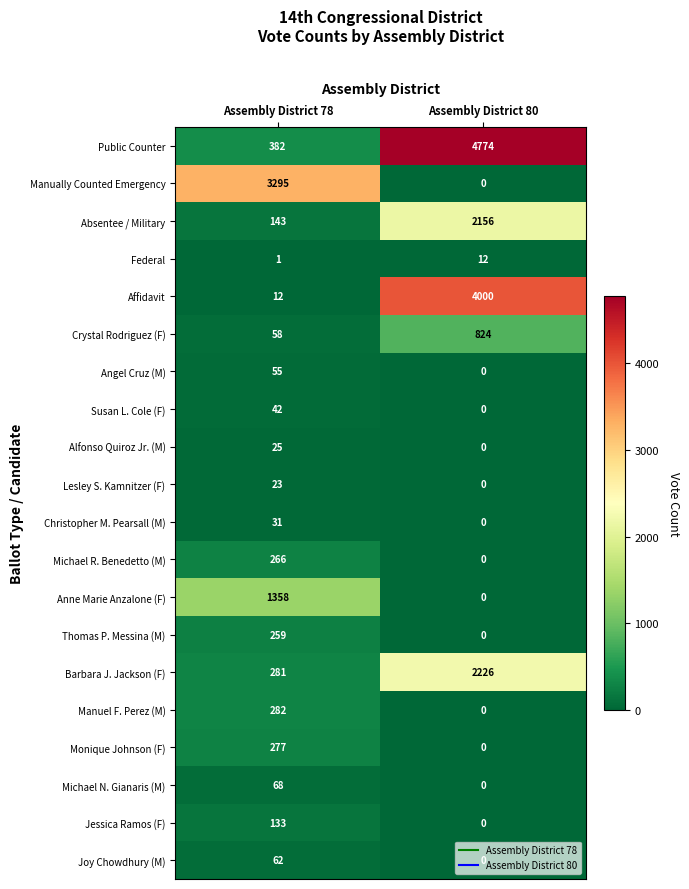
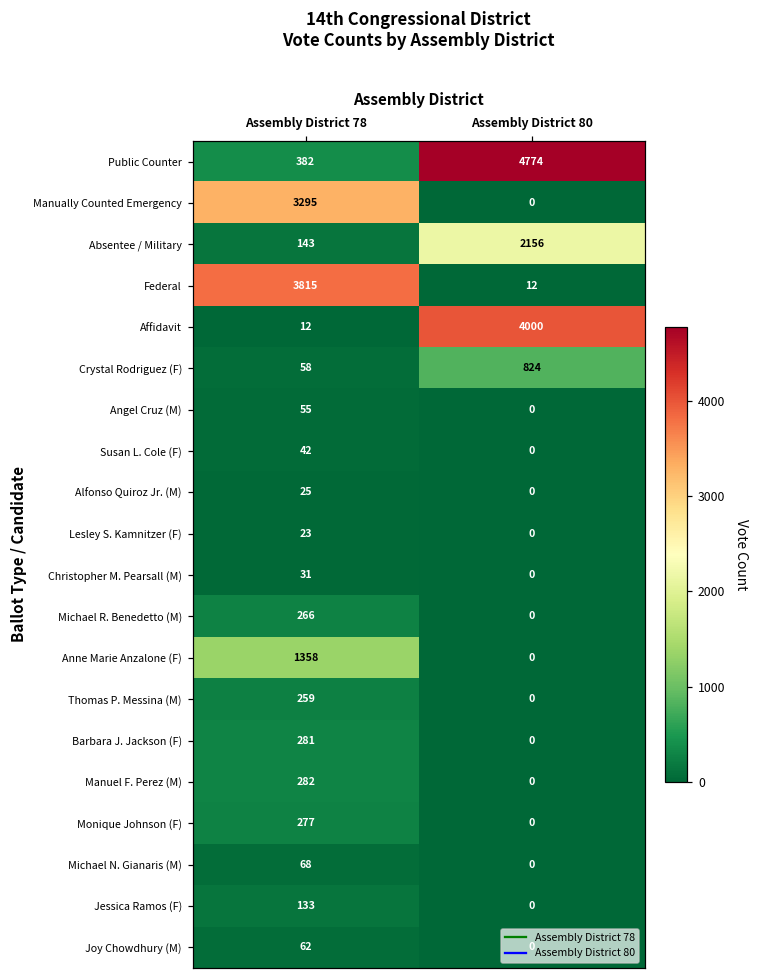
  {
    "Public Counter": {
      "Assembly District 78": 382,
      "Assembly District 80": 4774
    },
    "Manually Counted Emergency": {
      "Assembly District 78": 3295,
      "Assembly District 80": 0
    },
    "Absentee / Military": {
      "Assembly District 78": 143,
      "Assembly District 80": 2156
    },
    "Federal": {
-     "Assembly District 78": 1,
+     "Assembly District 78": 3815,
      "Assembly District 80": 12
    },
    "Affidavit": {
      "Assembly District 78": 12,
      "Assembly District 80": 4000
    },
    "Crystal Rodriguez (F)": {
      "Assembly District 78": 58,
      "Assembly District 80": 824
    },
    "Angel Cruz (M)": {
      "Assembly District 78": 55,
      "Assembly District 80": 0
    },
    "Susan L. Cole (F)": {
      "Assembly District 78": 42,
      "Assembly District 80": 0
    },
    "Alfonso Quiroz Jr. (M)": {
      "Assembly District 78": 25,
      "Assembly District 80": 0
    },
    "Lesley S. Kamnitzer (F)": {
      "Assembly District 78": 23,
      "Assembly District 80": 0
    },
    "Christopher M. Pearsall (M)": {
      "Assembly District 78": 31,
      "Assembly District 80": 0
    },
    "Michael R. Benedetto (M)": {
      "Assembly District 78": 266,
      "Assembly District 80": 0
    },
    "Anne Marie Anzalone (F)": {
      "Assembly District 78": 1358,
      "Assembly District 80": 0
    },
    "Thomas P. Messina (M)": {
      "Assembly District 78": 259,
      "Assembly District 80": 0
    },
    "Barbara J. Jackson (F)": {
      "Assembly District 78": 281,
-     "Assembly District 80": 2226
+     "Assembly District 80": 0
    },
    "Manuel F. Perez (M)": {
      "Assembly District 78": 282,
      "Assembly District 80": 0
    },
    "Monique Johnson (F)": {
      "Assembly District 78": 277,
      "Assembly District 80": 0
    },
    "Michael N. Gianaris (M)": {
      "Assembly District 78": 68,
      "Assembly District 80": 0
    },
    "Jessica Ramos (F)": {
      "Assembly District 78": 133,
      "Assembly District 80": 0
    },
    "Joy Chowdhury (M)": {
      "Assembly District 78": 62
    }
  }
